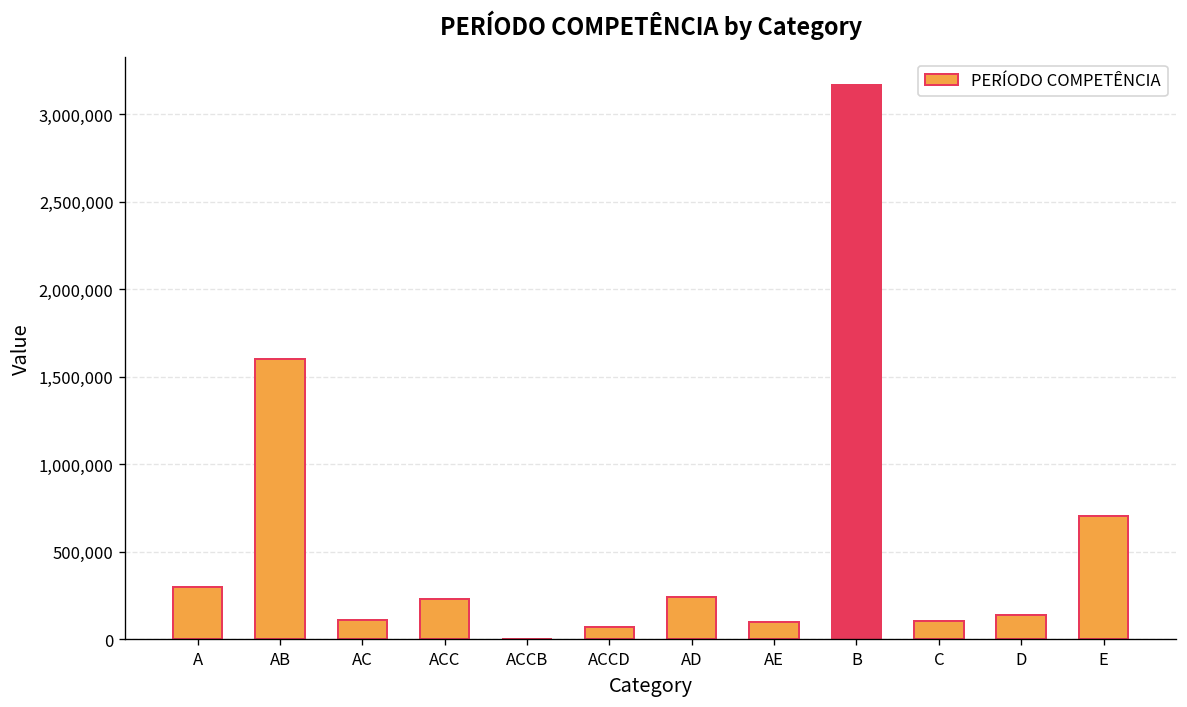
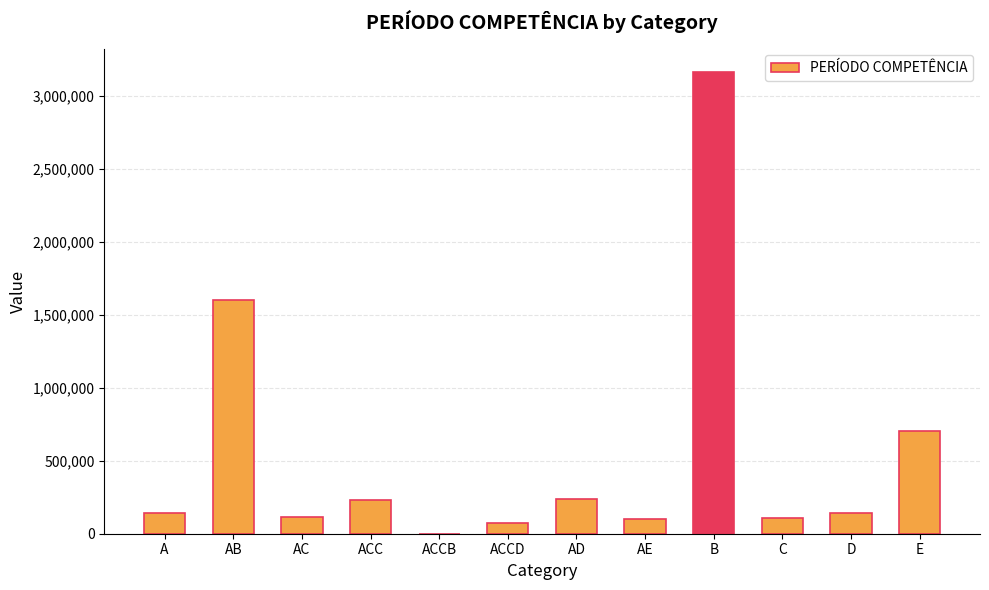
  {
-   "A": "300,000",
+   "A": "140,000",
    "AB": "1,600,000",
    "AC": "110,000",
    "ACC": "230,000",
    "ACCD": "70,000",
    "AD": "240,000",
    "AE": "100,000",
    "B": "3,170,000",
    "C": "110,000",
    "D": "140,000",
    "E": "700,000"
  }
